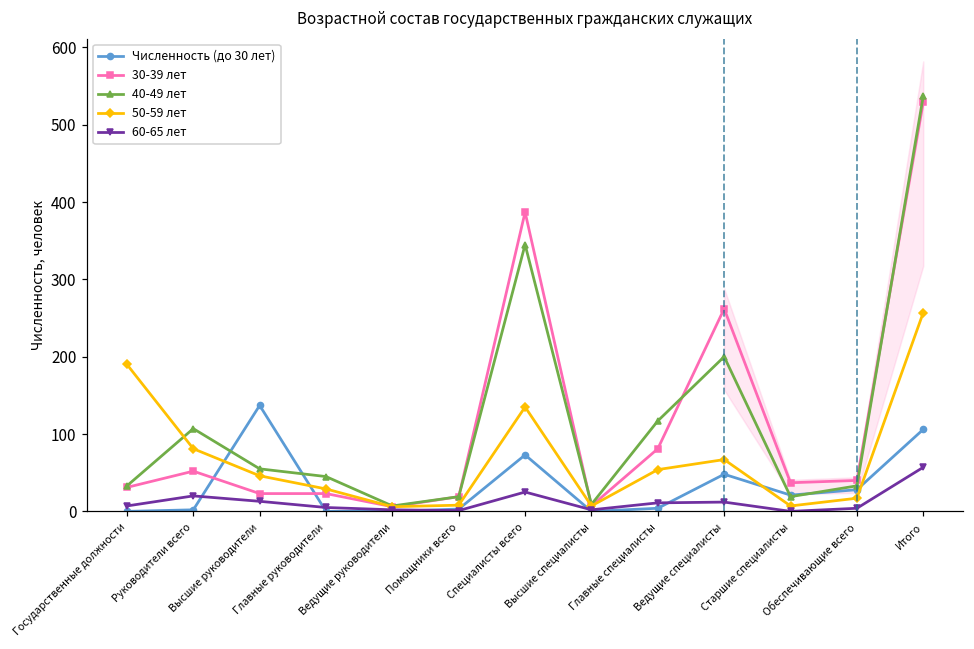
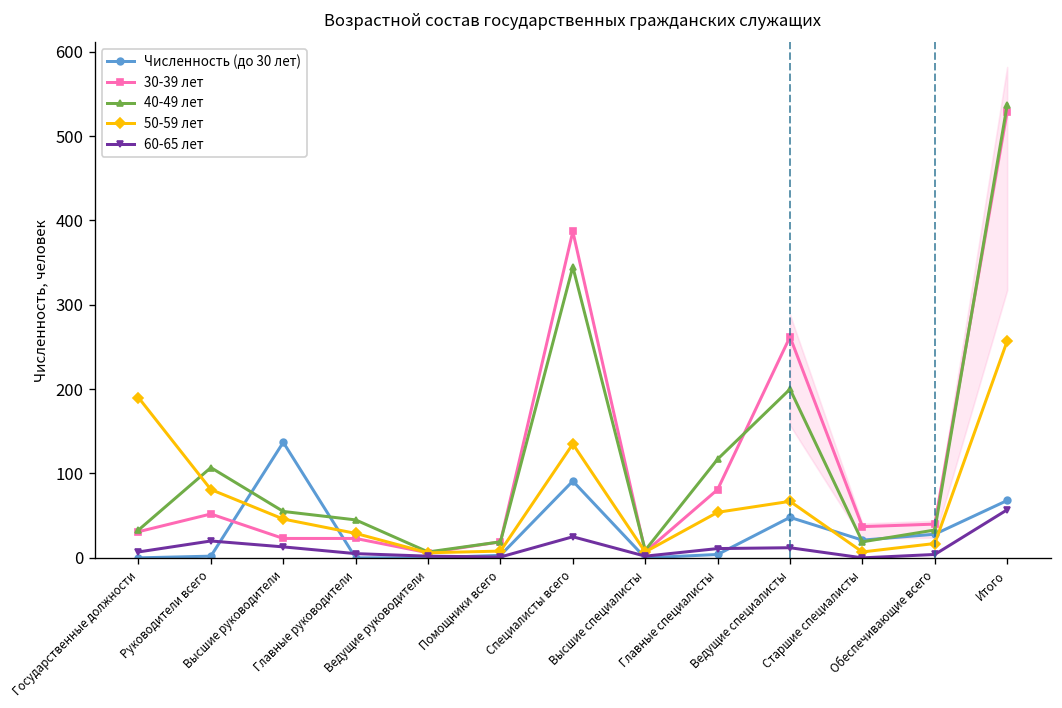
  {
    "Численность (до 30 лет)": {
      "Государственные должности": 0,
      "Руководители всего": 0,
      "Высшие руководители": 140,
      "Главные руководители": 0,
-     "Специалисты всего": 70,
+     "Специалисты всего": 90,
      "Главные специалисты": 0,
      "Ведущие специалисты": 50,
      "Обеспечивающие всего": 30,
-     "Итого": 110
+     "Итого": 70
    },
    "40-49 лет": {
      "Руководители всего": 110,
      "Высшие руководители": 60,
      "Главные руководители": 50,
      "Специалисты всего": 350,
      "Главные специалисты": 120,
      "Ведущие специалисты": 200,
      "Обеспечивающие всего": 30,
      "Итого": 540
    },
    "50-59 лет": {
      "Государственные должности": 190,
      "Руководители всего": 80,
      "Высшие руководители": 50,
      "Главные руководители": 30,
      "Помощники всего": 10,
      "Специалисты всего": 140,
      "Главные специалисты": 50,
      "Ведущие специалисты": 70,
      "Старшие специалисты": 10,
      "Обеспечивающие всего": 20,
      "Итого": 260
    },
    "60-65 лет": {
      "Государственные должности": 10,
      "Руководители всего": 20,
      "Высшие руководители": 10,
      "Главные руководители": 10,
      "Специалисты всего": 30,
      "Главные специалисты": 10,
      "Ведущие специалисты": 10,
      "Старшие специалисты": 0,
      "Обеспечивающие всего": 0,
      "Итого": 60
    }
  }
